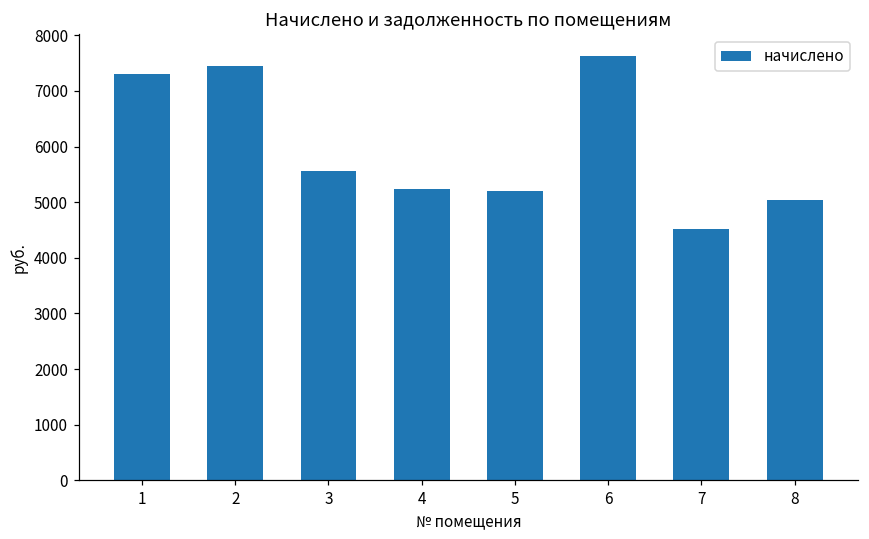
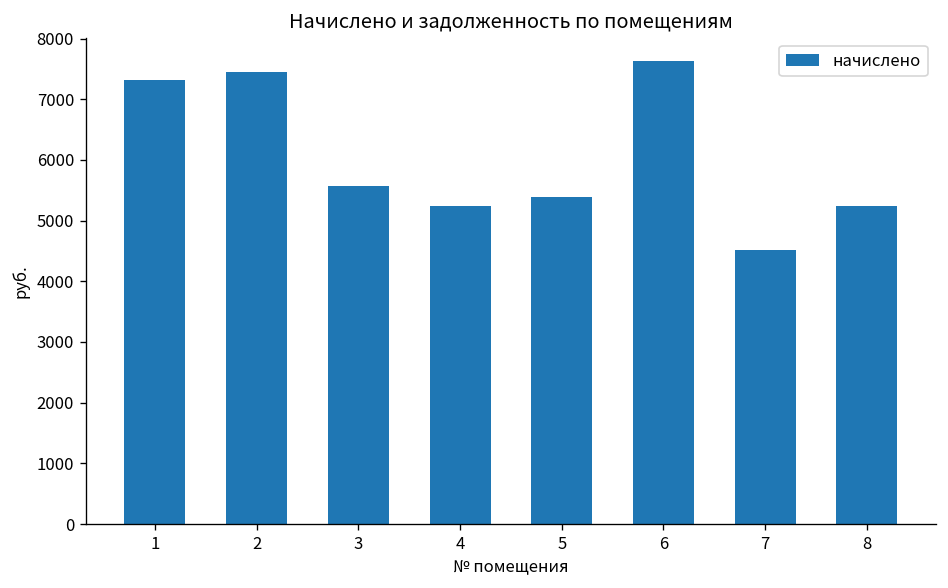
  {
    "1": 7300,
    "2": 7400,
    "3": 5600,
    "4": 5200,
-   "5": 5200,
+   "5": 5400,
    "6": 7600,
    "7": 4500,
-   "8": 5000
+   "8": 5200
  }
